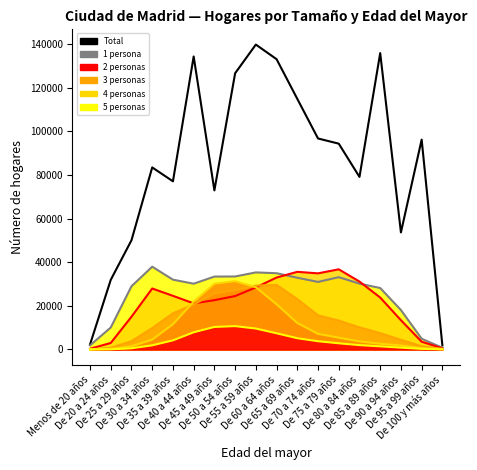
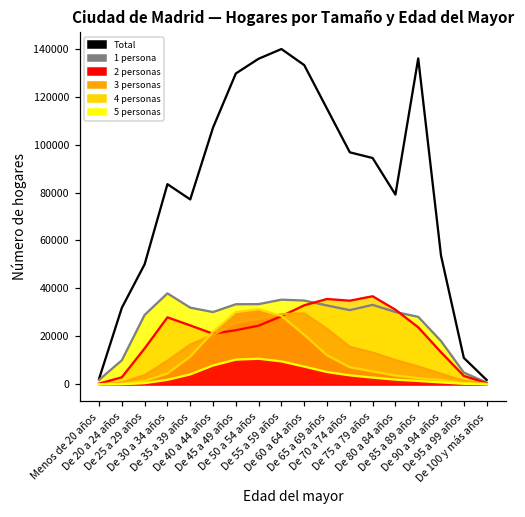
  {
    "Total": {
      "De 20 a 24 años": 32000,
      "De 25 a 29 años": 50000,
      "De 30 a 34 años": 83000,
      "De 35 a 39 años": 77000,
-     "De 40 a 44 años": 134000,
-     "De 45 a 49 años": 73000,
-     "De 50 a 54 años": 127000,
+     "De 40 a 44 años": 107000,
+     "De 45 a 49 años": 130000,
+     "De 50 a 54 años": 136000,
      "De 55 a 59 años": 140000,
      "De 60 a 64 años": 133000,
      "De 65 a 69 años": 115000,
      "De 70 a 74 años": 97000,
      "De 75 a 79 años": 94000,
      "De 80 a 84 años": 79000,
      "De 85 a 89 años": 136000,
      "De 90 a 94 años": 54000,
-     "De 95 a 99 años": 96000
+     "De 95 a 99 años": 11000
    }
  }
